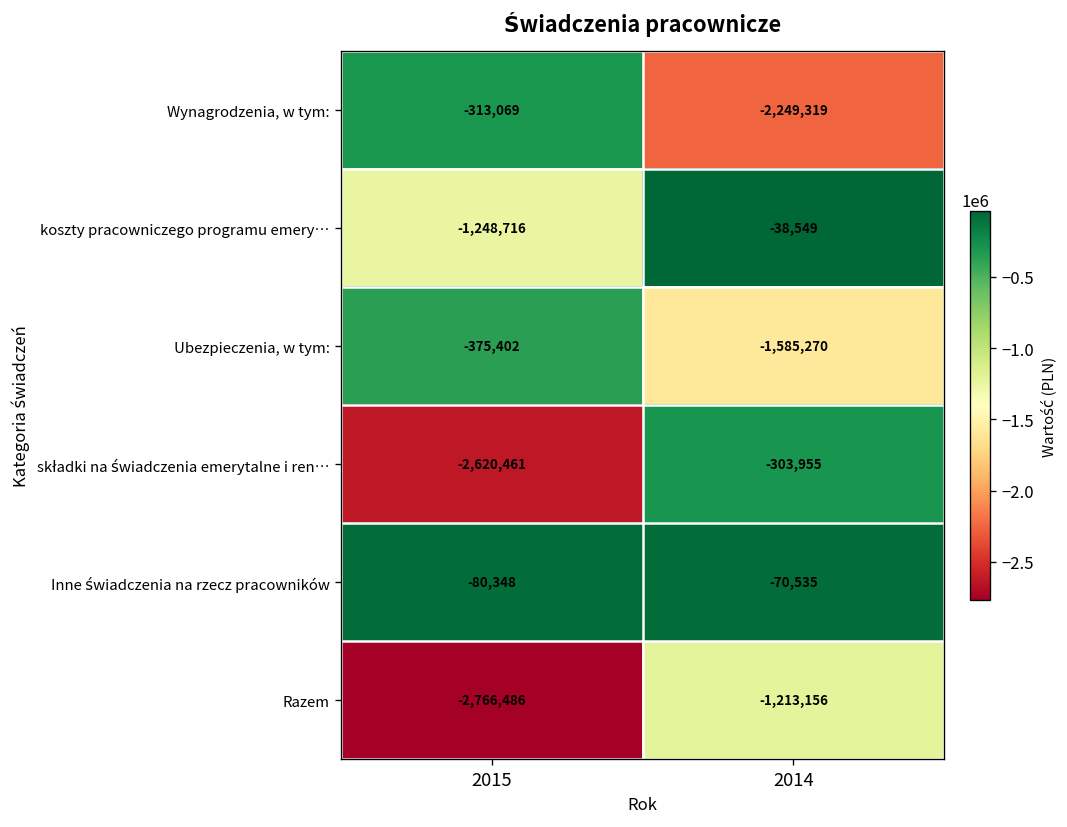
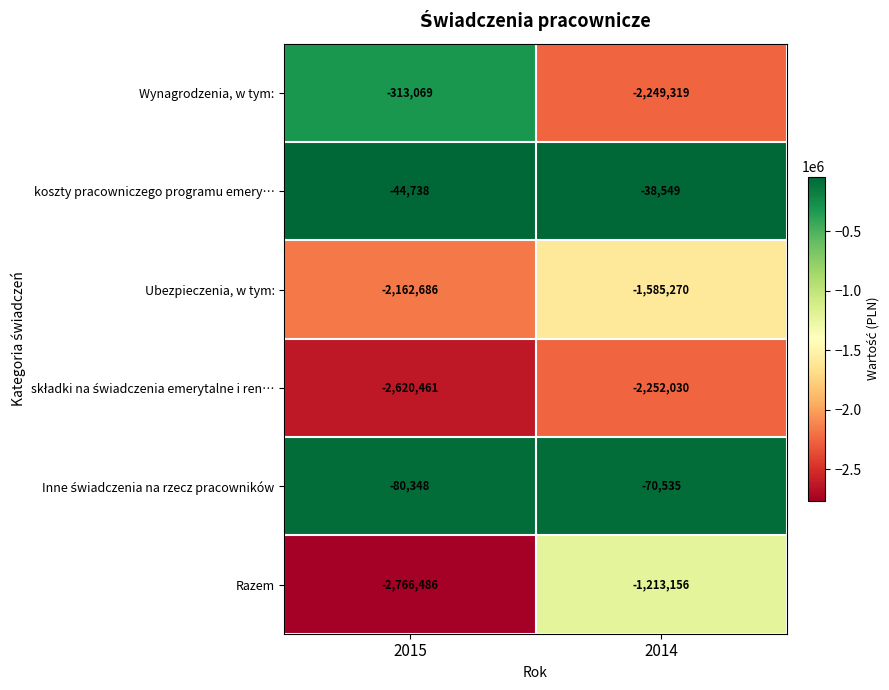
  {
    "Wynagrodzenia, w tym:": {
      "2015": "-313,069",
      "2014": "-2,249,319"
    },
    "koszty pracowniczego programu emery…": {
-     "2015": "-1,248,716",
+     "2015": "-44,738",
      "2014": "-38,549"
    },
    "Ubezpieczenia, w tym:": {
-     "2015": "-375,402",
+     "2015": "-2,162,686",
      "2014": "-1,585,270"
    },
    "składki na świadczenia emerytalne i ren…": {
      "2015": "-2,620,461",
-     "2014": "-303,955"
+     "2014": "-2,252,030"
    },
    "Inne świadczenia na rzecz pracowników": {
      "2015": "-80,348",
      "2014": "-70,535"
    },
    "Razem": {
      "2015": "-2,766,486",
      "2014": "-1,213,156"
    }
  }
